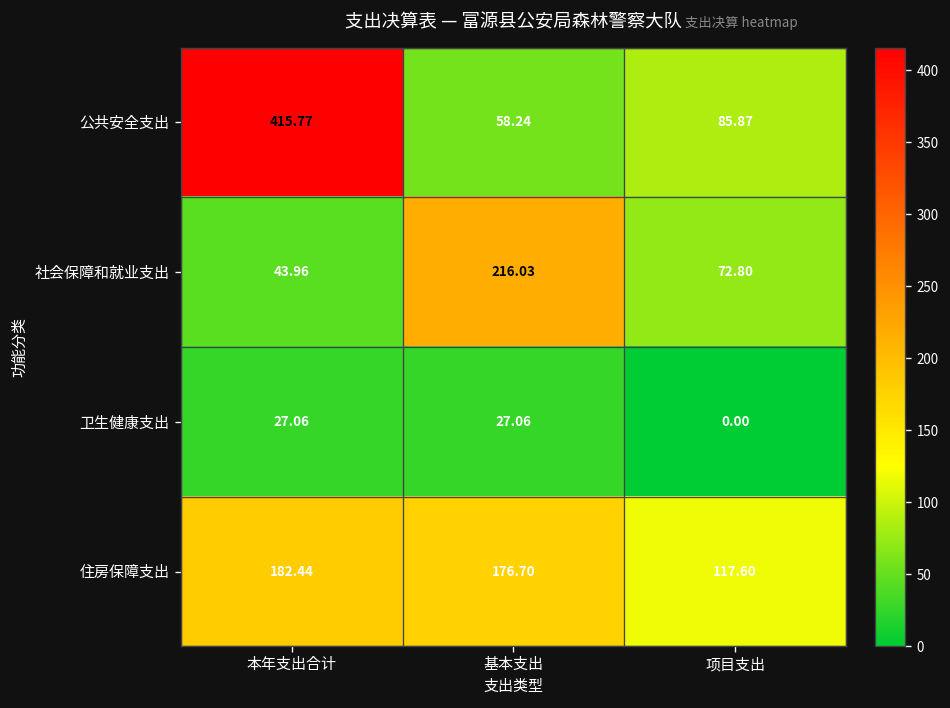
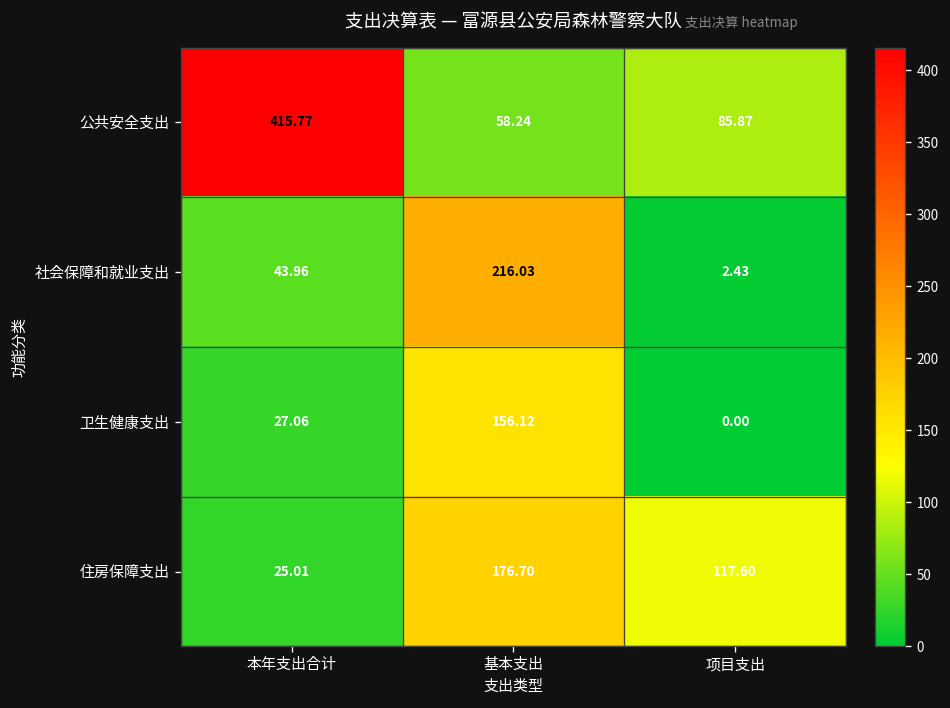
  {
    "公共安全支出": {
      "本年支出合计": 415.77,
      "基本支出": 58.24,
      "项目支出": 85.87
    },
    "社会保障和就业支出": {
      "本年支出合计": 43.96,
      "基本支出": 216.03,
-     "项目支出": 72.80
+     "项目支出": 2.43
    },
    "卫生健康支出": {
      "本年支出合计": 27.06,
-     "基本支出": 27.06,
+     "基本支出": 156.12,
      "项目支出": 0.00
    },
    "住房保障支出": {
-     "本年支出合计": 182.44,
+     "本年支出合计": 25.01,
      "基本支出": 176.70,
      "项目支出": 117.60
    }
  }
